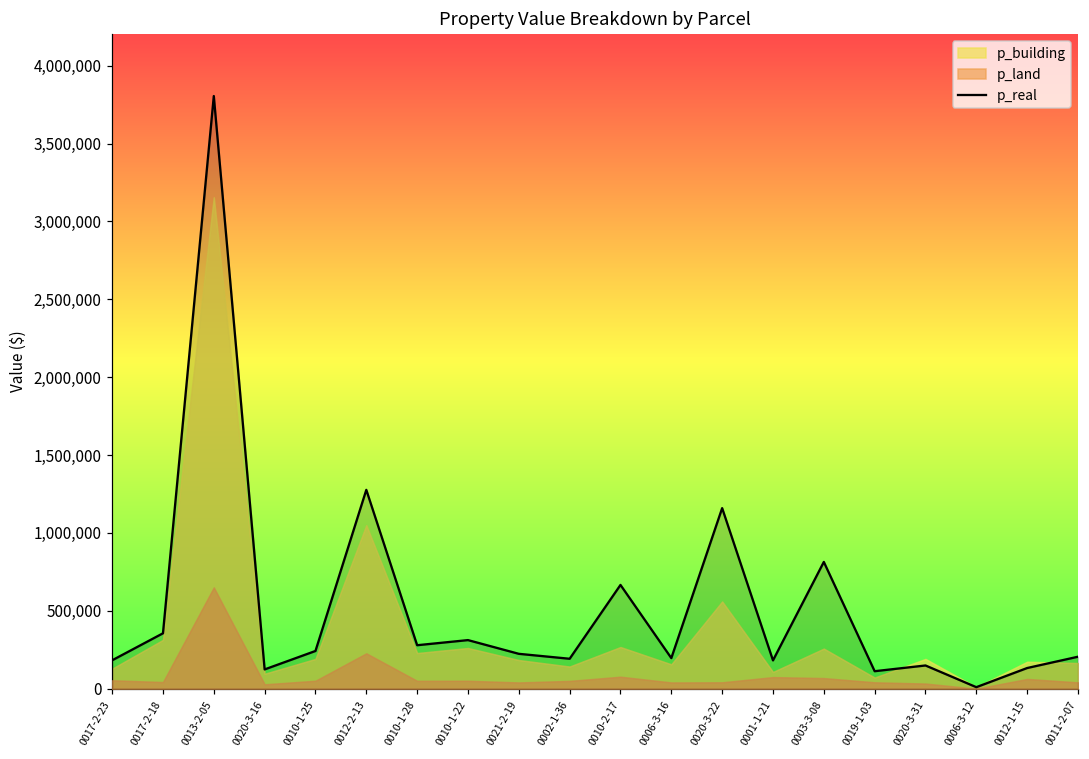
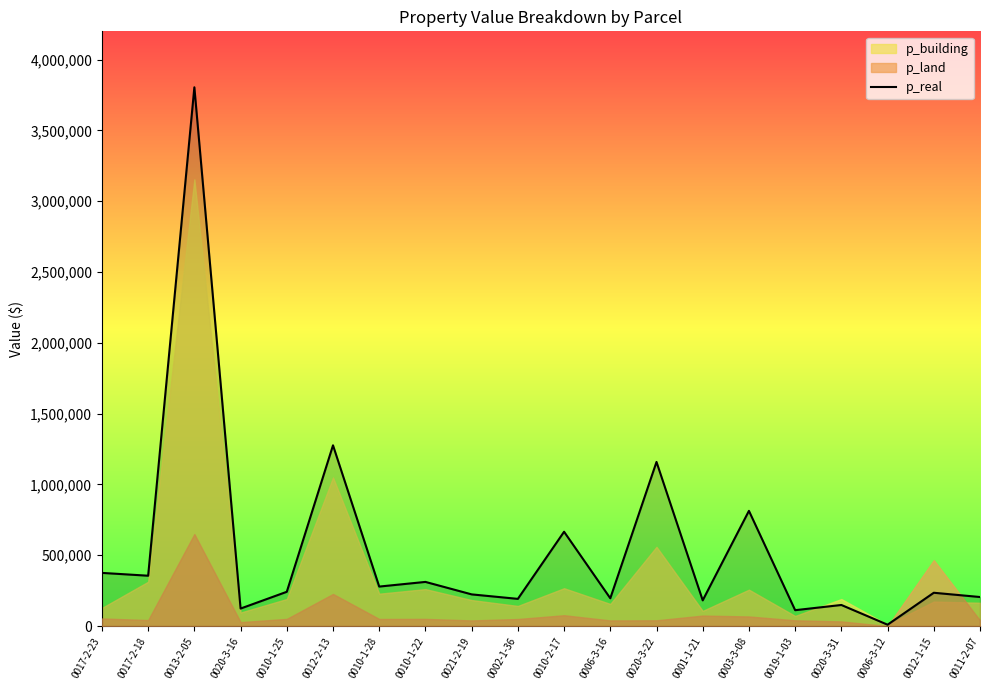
  {
    "p_real": {
-     "0017-2-23": "180,000",
+     "0017-2-23": "380,000",
      "0017-2-18": "360,000",
      "0013-2-05": "3,800,000",
      "0020-3-16": "120,000",
      "0010-1-25": "240,000",
      "0012-2-13": "1,280,000",
      "0010-1-28": "280,000",
      "0010-1-22": "310,000",
      "0021-2-19": "220,000",
      "0002-1-36": "190,000",
      "0010-2-17": "670,000",
      "0006-3-16": "200,000",
      "0020-3-22": "1,160,000",
      "0001-1-21": "180,000",
      "0003-3-08": "810,000",
      "0019-1-03": "110,000",
      "0020-3-31": "150,000",
-     "0012-1-15": "130,000",
+     "0012-1-15": "240,000",
      "0011-2-07": "210,000"
    },
    "p_building": {
      "0017-2-23": "130,000",
      "0017-2-18": "310,000",
      "0013-2-05": "3,150,000",
      "0020-3-16": "100,000",
      "0010-1-25": "190,000",
      "0012-2-13": "1,050,000",
      "0010-1-28": "230,000",
      "0010-1-22": "260,000",
      "0021-2-19": "180,000",
      "0002-1-36": "140,000",
      "0010-2-17": "270,000",
      "0006-3-16": "160,000",
      "0020-3-22": "560,000",
      "0001-1-21": "110,000",
      "0003-3-08": "260,000",
      "0019-1-03": "70,000",
      "0020-3-31": "190,000",
      "0012-1-15": "170,000",
      "0011-2-07": "160,000"
    },
    "p_land": {
      "0017-2-23": "50,000",
      "0017-2-18": "40,000",
      "0013-2-05": "650,000",
      "0020-3-16": "30,000",
      "0010-1-25": "50,000",
      "0012-2-13": "230,000",
      "0010-1-28": "50,000",
      "0010-1-22": "50,000",
      "0021-2-19": "40,000",
      "0002-1-36": "50,000",
      "0010-2-17": "80,000",
      "0006-3-16": "40,000",
      "0020-3-22": "40,000",
      "0001-1-21": "70,000",
      "0003-3-08": "70,000",
      "0019-1-03": "40,000",
      "0020-3-31": "30,000",
-     "0012-1-15": "60,000",
+     "0012-1-15": "470,000",
      "0011-2-07": "40,000"
    }
  }
